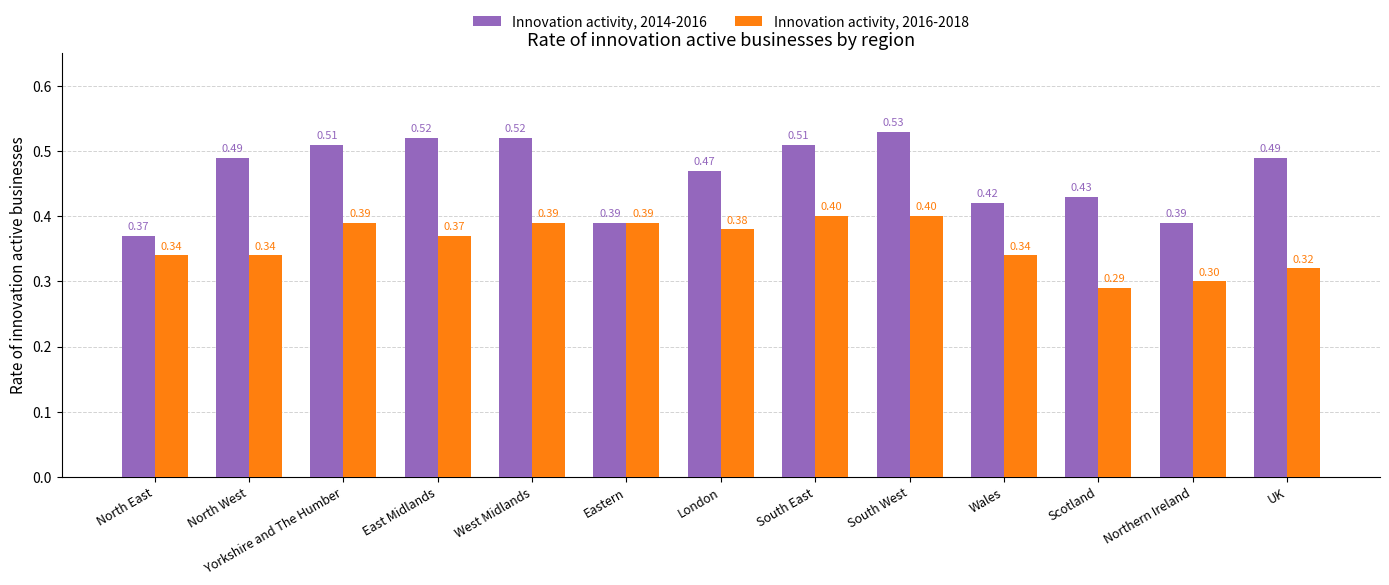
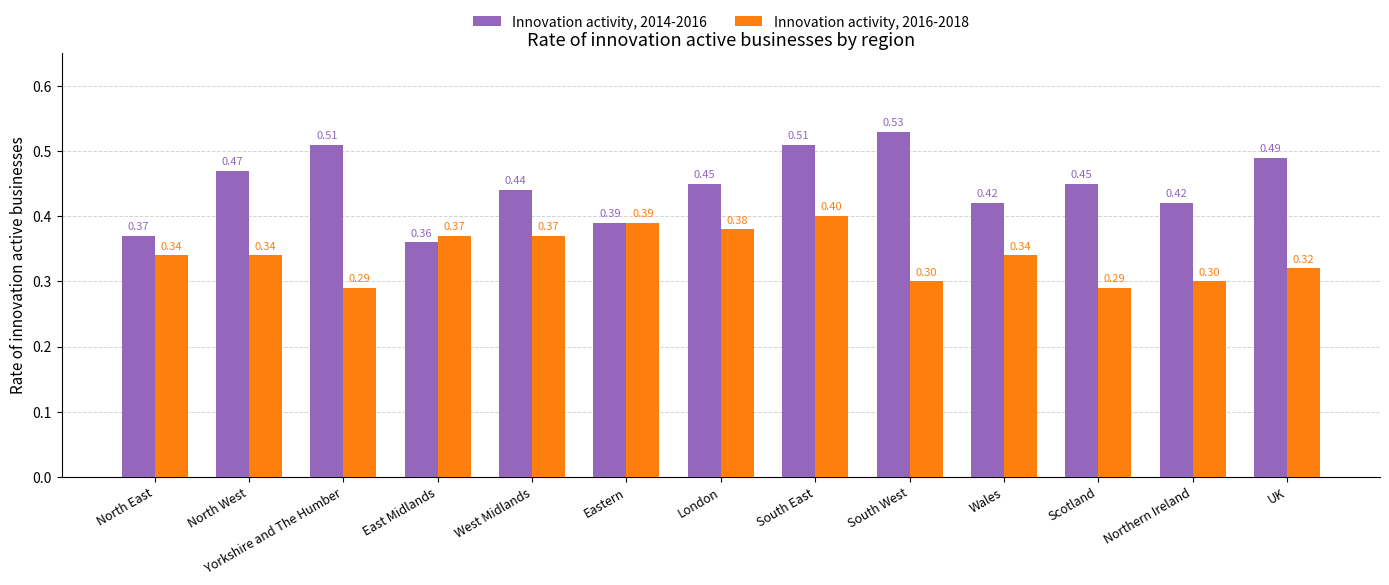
  {
    "Innovation activity, 2014-2016": {
      "North East": 0.37,
-     "North West": 0.49,
+     "North West": 0.47,
      "Yorkshire and The Humber": 0.51,
-     "East Midlands": 0.52,
-     "West Midlands": 0.52,
+     "East Midlands": 0.36,
+     "West Midlands": 0.44,
      "Eastern": 0.39,
-     "London": 0.47,
+     "London": 0.45,
      "South East": 0.51,
      "South West": 0.53,
      "Wales": 0.42,
-     "Scotland": 0.43,
-     "Northern Ireland": 0.39,
+     "Scotland": 0.45,
+     "Northern Ireland": 0.42,
      "UK": 0.49
    },
    "Innovation activity, 2016-2018": {
      "North East": 0.34,
      "North West": 0.34,
-     "Yorkshire and The Humber": 0.39,
+     "Yorkshire and The Humber": 0.29,
      "East Midlands": 0.37,
-     "West Midlands": 0.39,
+     "West Midlands": 0.37,
      "Eastern": 0.39,
      "London": 0.38,
      "South East": 0.40,
-     "South West": 0.40,
+     "South West": 0.30,
      "Wales": 0.34,
      "Scotland": 0.29,
      "Northern Ireland": 0.30,
      "UK": 0.32
    }
  }
